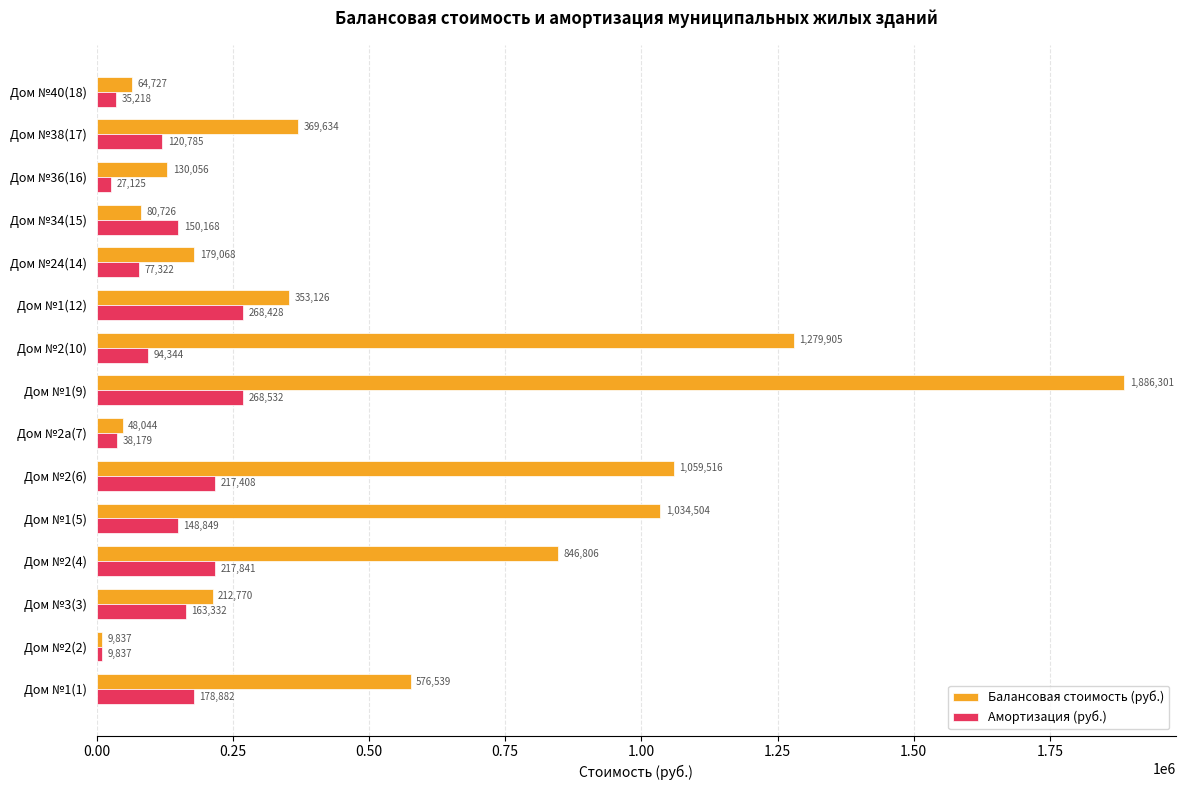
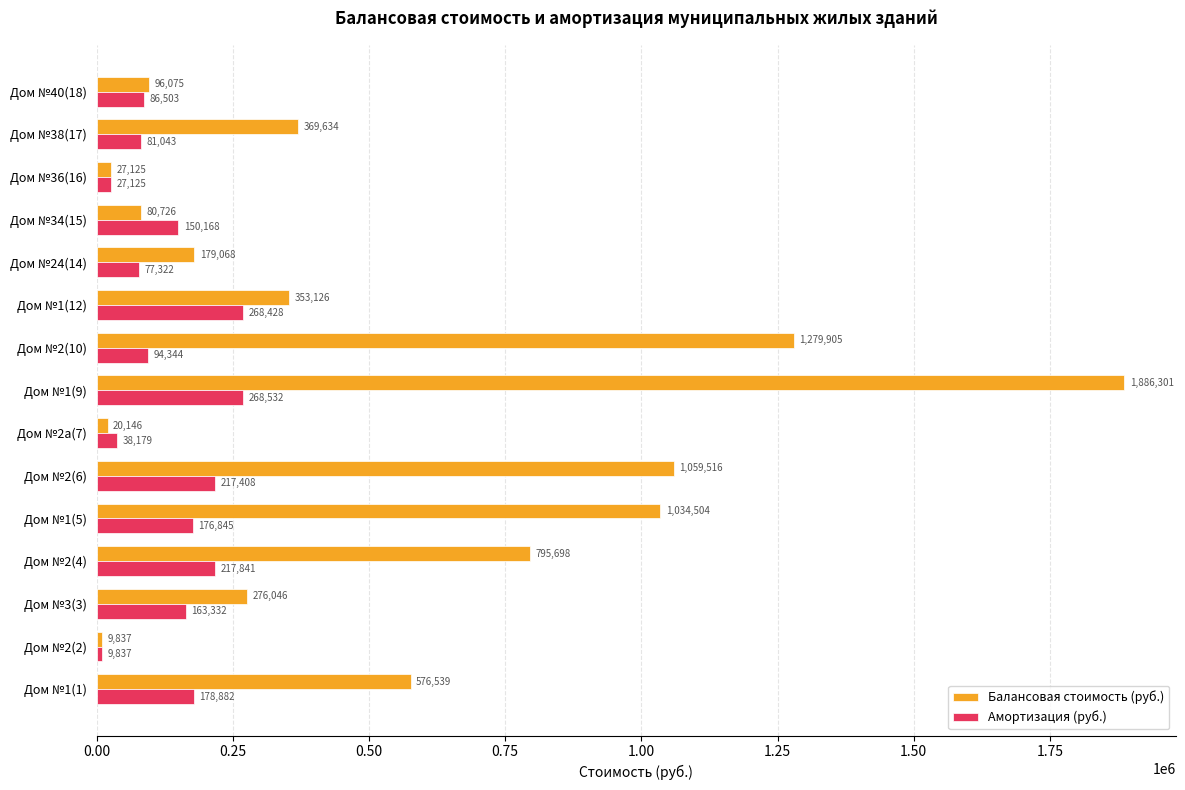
  {
    "Балансовая стоимость (руб.)": {
-     "Дом №40(18)": "64,727",
+     "Дом №40(18)": "96,075",
      "Дом №38(17)": "369,634",
-     "Дом №36(16)": "130,056",
+     "Дом №36(16)": "27,125",
      "Дом №34(15)": "80,726",
      "Дом №24(14)": "179,068",
      "Дом №1(12)": "353,126",
      "Дом №2(10)": "1,279,905",
      "Дом №1(9)": "1,886,301",
-     "Дом №2а(7)": "48,044",
+     "Дом №2а(7)": "20,146",
      "Дом №2(6)": "1,059,516",
      "Дом №1(5)": "1,034,504",
-     "Дом №2(4)": "846,806",
-     "Дом №3(3)": "212,770",
+     "Дом №2(4)": "795,698",
+     "Дом №3(3)": "276,046",
      "Дом №2(2)": "9,837",
      "Дом №1(1)": "576,539"
    },
    "Амортизация (руб.)": {
-     "Дом №40(18)": "35,218",
-     "Дом №38(17)": "120,785",
+     "Дом №40(18)": "86,503",
+     "Дом №38(17)": "81,043",
      "Дом №36(16)": "27,125",
      "Дом №34(15)": "150,168",
      "Дом №24(14)": "77,322",
      "Дом №1(12)": "268,428",
      "Дом №2(10)": "94,344",
      "Дом №1(9)": "268,532",
      "Дом №2а(7)": "38,179",
      "Дом №2(6)": "217,408",
-     "Дом №1(5)": "148,849",
+     "Дом №1(5)": "176,845",
      "Дом №2(4)": "217,841",
      "Дом №3(3)": "163,332",
      "Дом №2(2)": "9,837",
      "Дом №1(1)": "178,882"
    }
  }
